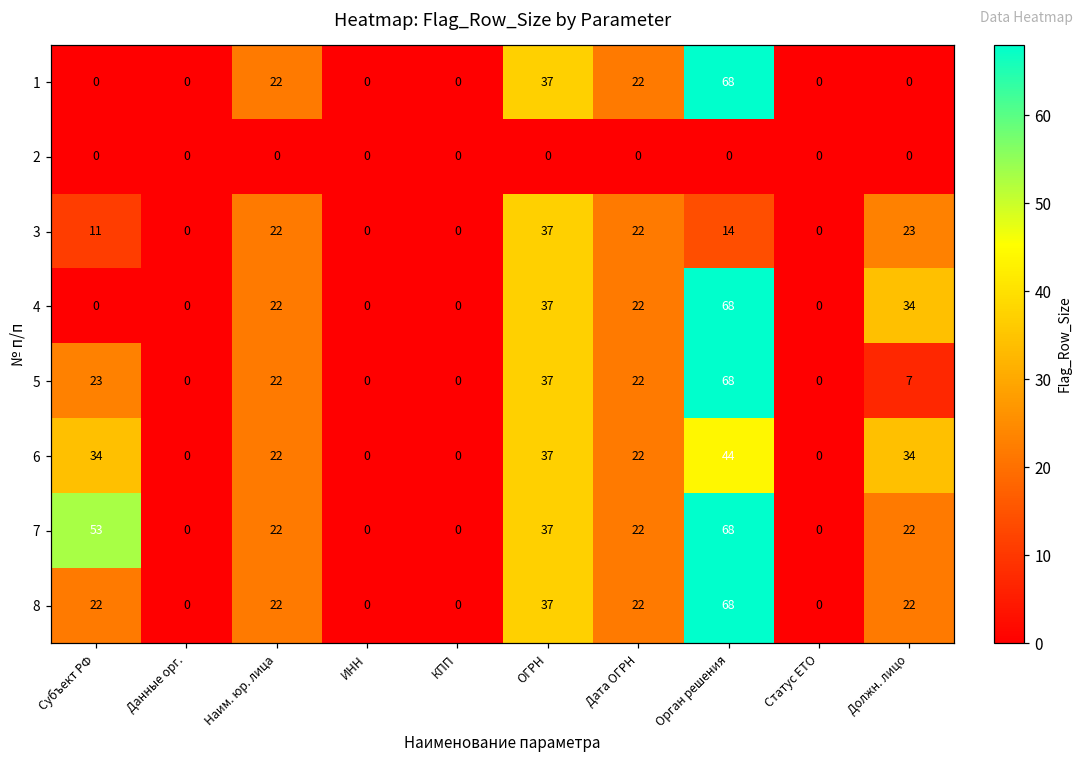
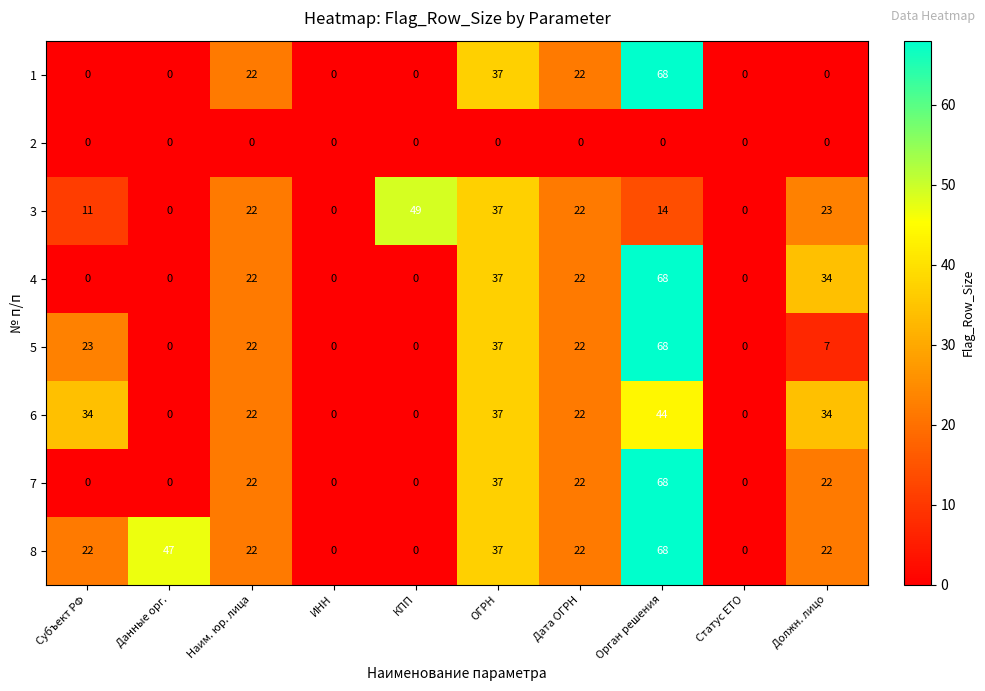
  {
    "1": {
      "Субъект РФ": 0,
      "Данные орг.": 0,
      "Наим. юр. лица": 22,
      "ИНН": 0,
      "КПП": 0,
      "ОГРН": 37,
      "Дата ОГРН": 22,
      "Орган решения": 68,
      "Статус ЕТО": 0,
      "Должн. лицо": 0
    },
    "2": {
      "Субъект РФ": 0,
      "Данные орг.": 0,
      "Наим. юр. лица": 0,
      "ИНН": 0,
      "КПП": 0,
      "ОГРН": 0,
      "Дата ОГРН": 0,
      "Орган решения": 0,
      "Статус ЕТО": 0,
      "Должн. лицо": 0
    },
    "3": {
      "Субъект РФ": 11,
      "Данные орг.": 0,
      "Наим. юр. лица": 22,
      "ИНН": 0,
-     "КПП": 0,
+     "КПП": 49,
      "ОГРН": 37,
      "Дата ОГРН": 22,
      "Орган решения": 14,
      "Статус ЕТО": 0,
      "Должн. лицо": 23
    },
    "4": {
      "Субъект РФ": 0,
      "Данные орг.": 0,
      "Наим. юр. лица": 22,
      "ИНН": 0,
      "КПП": 0,
      "ОГРН": 37,
      "Дата ОГРН": 22,
      "Орган решения": 68,
      "Статус ЕТО": 0,
      "Должн. лицо": 34
    },
    "5": {
      "Субъект РФ": 23,
      "Данные орг.": 0,
      "Наим. юр. лица": 22,
      "ИНН": 0,
      "КПП": 0,
      "ОГРН": 37,
      "Дата ОГРН": 22,
      "Орган решения": 68,
      "Статус ЕТО": 0,
      "Должн. лицо": 7
    },
    "6": {
      "Субъект РФ": 34,
      "Данные орг.": 0,
      "Наим. юр. лица": 22,
      "ИНН": 0,
      "КПП": 0,
      "ОГРН": 37,
      "Дата ОГРН": 22,
      "Орган решения": 44,
      "Статус ЕТО": 0,
      "Должн. лицо": 34
    },
    "7": {
-     "Субъект РФ": 53,
+     "Субъект РФ": 0,
      "Данные орг.": 0,
      "Наим. юр. лица": 22,
      "ИНН": 0,
      "КПП": 0,
      "ОГРН": 37,
      "Дата ОГРН": 22,
      "Орган решения": 68,
      "Статус ЕТО": 0,
      "Должн. лицо": 22
    },
    "8": {
      "Субъект РФ": 22,
-     "Данные орг.": 0,
+     "Данные орг.": 47,
      "Наим. юр. лица": 22,
      "ИНН": 0,
      "КПП": 0,
      "ОГРН": 37,
      "Дата ОГРН": 22,
      "Орган решения": 68,
      "Статус ЕТО": 0,
      "Должн. лицо": 22
    }
  }
